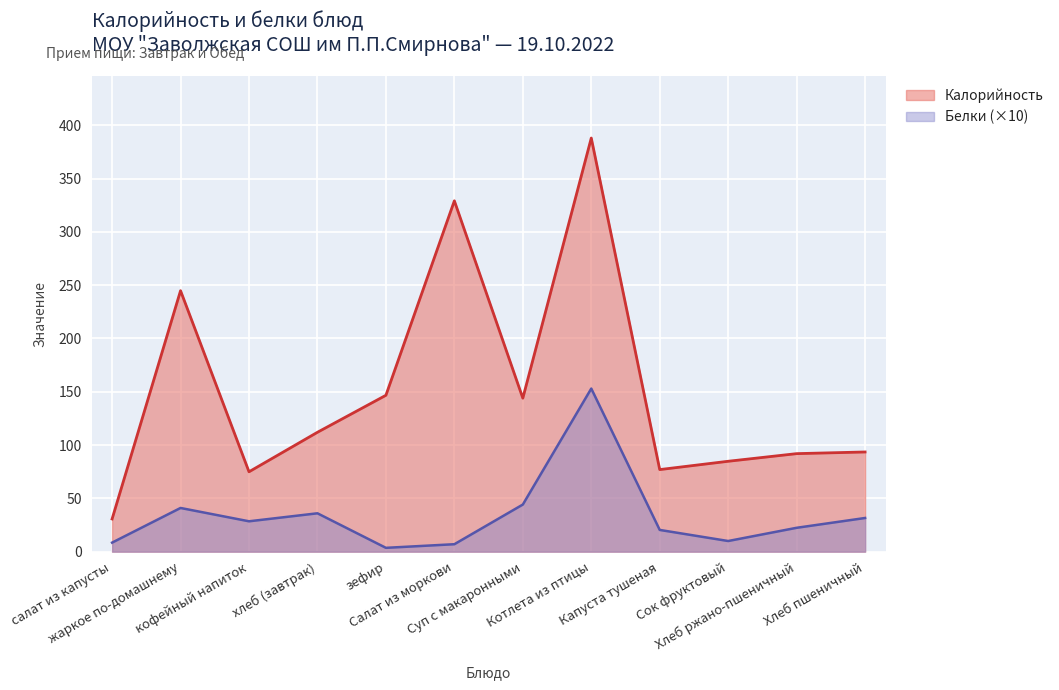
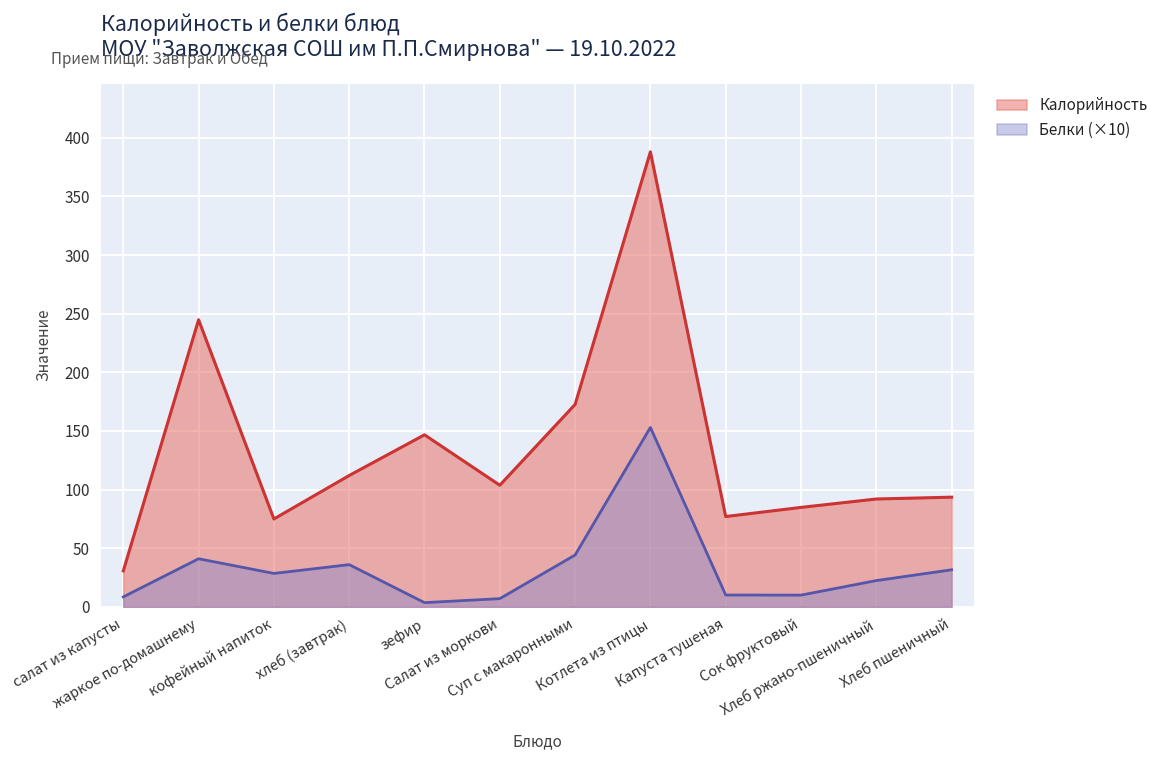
  {
    "Калорийность": {
      "салат из капусты": 31,
      "жаркое по-домашнему": 245,
      "кофейный напиток": 75,
      "хлеб (завтрак)": 112,
      "зефир": 147,
-     "Салат из моркови": 329,
-     "Суп с макаронными": 144,
+     "Салат из моркови": 104,
+     "Суп с макаронными": 173,
      "Котлета из птицы": 388,
      "Капуста тушеная": 77,
      "Сок фруктовый": 85,
      "Хлеб ржано-пшеничный": 92,
      "Хлеб пшеничный": 94
    },
    "Белки (×10)": {
      "салат из капусты": 9,
      "жаркое по-домашнему": 41,
      "кофейный напиток": 29,
      "хлеб (завтрак)": 36,
      "зефир": 4,
      "Салат из моркови": 7,
      "Суп с макаронными": 44,
      "Котлета из птицы": 153,
-     "Капуста тушеная": 20,
+     "Капуста тушеная": 10,
      "Сок фруктовый": 10,
      "Хлеб ржано-пшеничный": 22,
      "Хлеб пшеничный": 32
    }
  }
